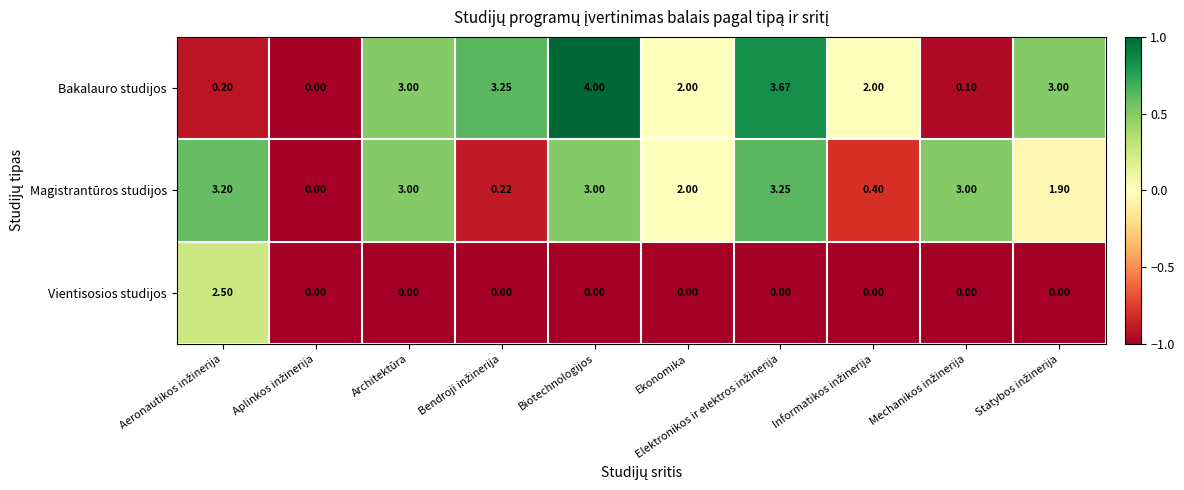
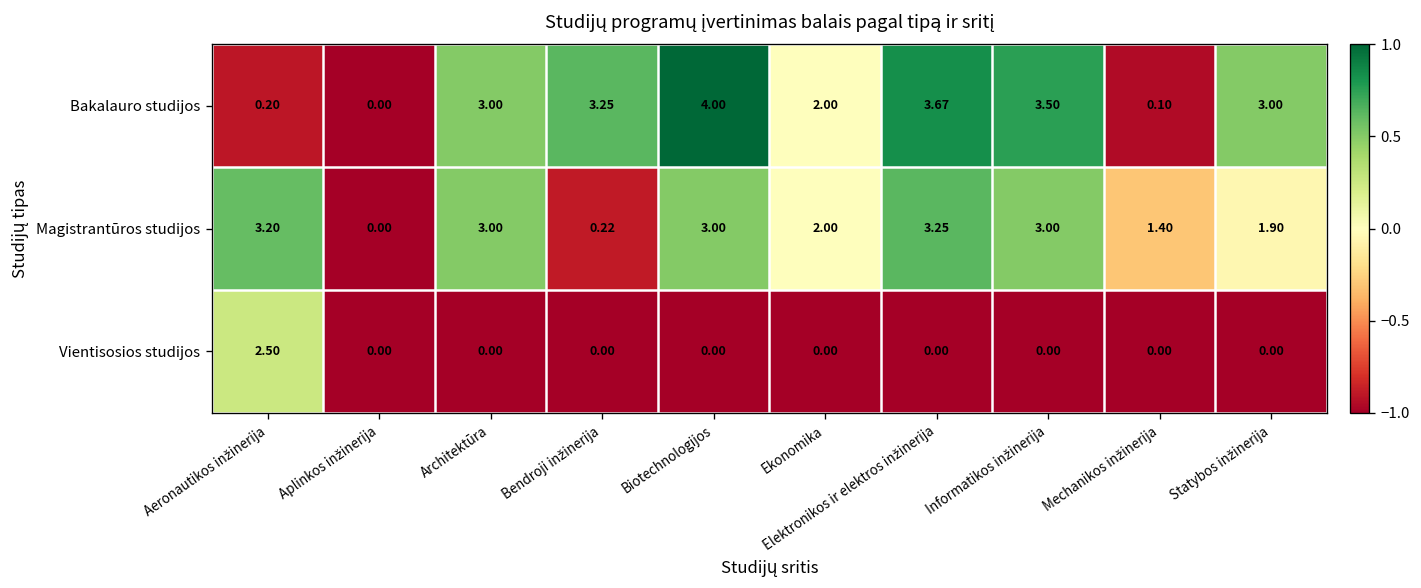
  {
    "Bakalauro studijos": {
      "Aeronautikos inžinerija": 0.20,
      "Aplinkos inžinerija": 0.00,
      "Architektūra": 3.00,
      "Bendroji inžinerija": 3.25,
      "Biotechnologijos": 4.00,
      "Ekonomika": 2.00,
      "Elektronikos ir elektros inžinerija": 3.67,
-     "Informatikos inžinerija": 2.00,
+     "Informatikos inžinerija": 3.50,
      "Mechanikos inžinerija": 0.10,
      "Statybos inžinerija": 3.00
    },
    "Magistrantūros studijos": {
      "Aeronautikos inžinerija": 3.20,
      "Aplinkos inžinerija": 0.00,
      "Architektūra": 3.00,
      "Bendroji inžinerija": 0.22,
      "Biotechnologijos": 3.00,
      "Ekonomika": 2.00,
      "Elektronikos ir elektros inžinerija": 3.25,
-     "Informatikos inžinerija": 0.40,
-     "Mechanikos inžinerija": 3.00,
+     "Informatikos inžinerija": 3.00,
+     "Mechanikos inžinerija": 1.40,
      "Statybos inžinerija": 1.90
    },
    "Vientisosios studijos": {
      "Aeronautikos inžinerija": 2.50,
      "Aplinkos inžinerija": 0.00,
      "Architektūra": 0.00,
      "Bendroji inžinerija": 0.00,
      "Biotechnologijos": 0.00,
      "Ekonomika": 0.00,
      "Elektronikos ir elektros inžinerija": 0.00,
      "Informatikos inžinerija": 0.00,
      "Mechanikos inžinerija": 0.00,
      "Statybos inžinerija": 0.00
    }
  }
